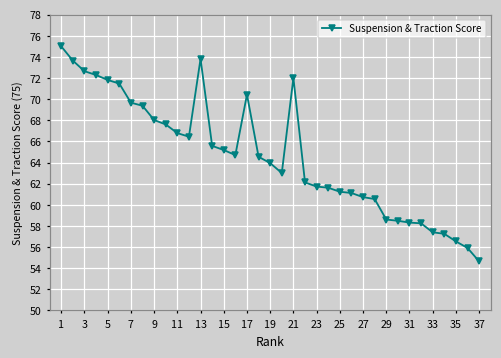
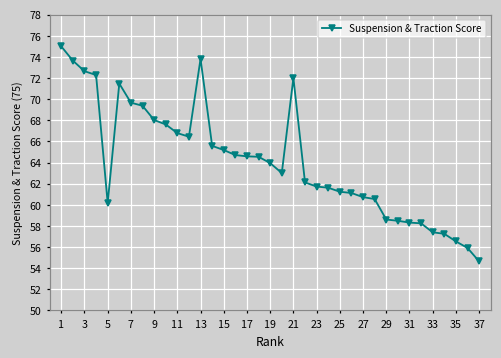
  {
    "1": 75,
    "3": 73,
-   "5": 72,
+   "5": 60,
    "7": 70,
    "9": 68,
    "11": 67,
    "13": 74,
    "15": 65,
-   "17": 70,
+   "17": 65,
    "19": 64,
    "21": 72,
    "23": 62,
    "25": 61,
    "27": 61,
    "29": 59,
    "31": 58,
    "33": 57,
    "35": 57,
    "37": 55
  }
